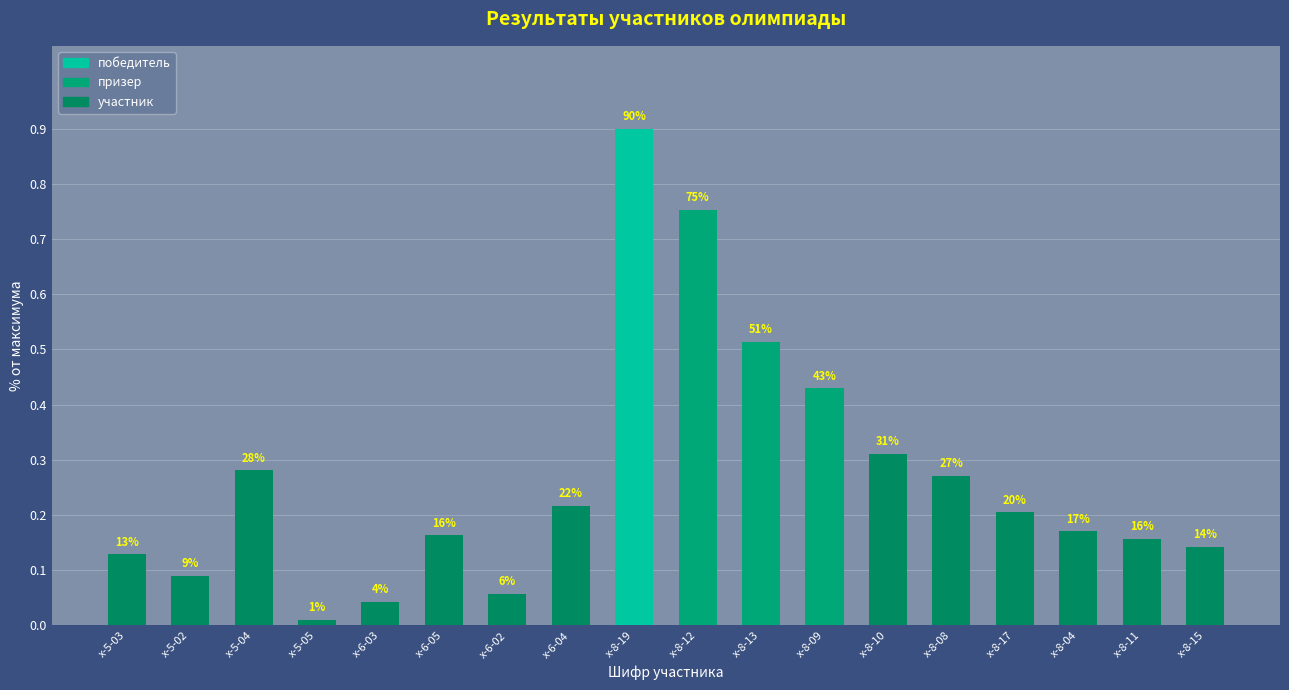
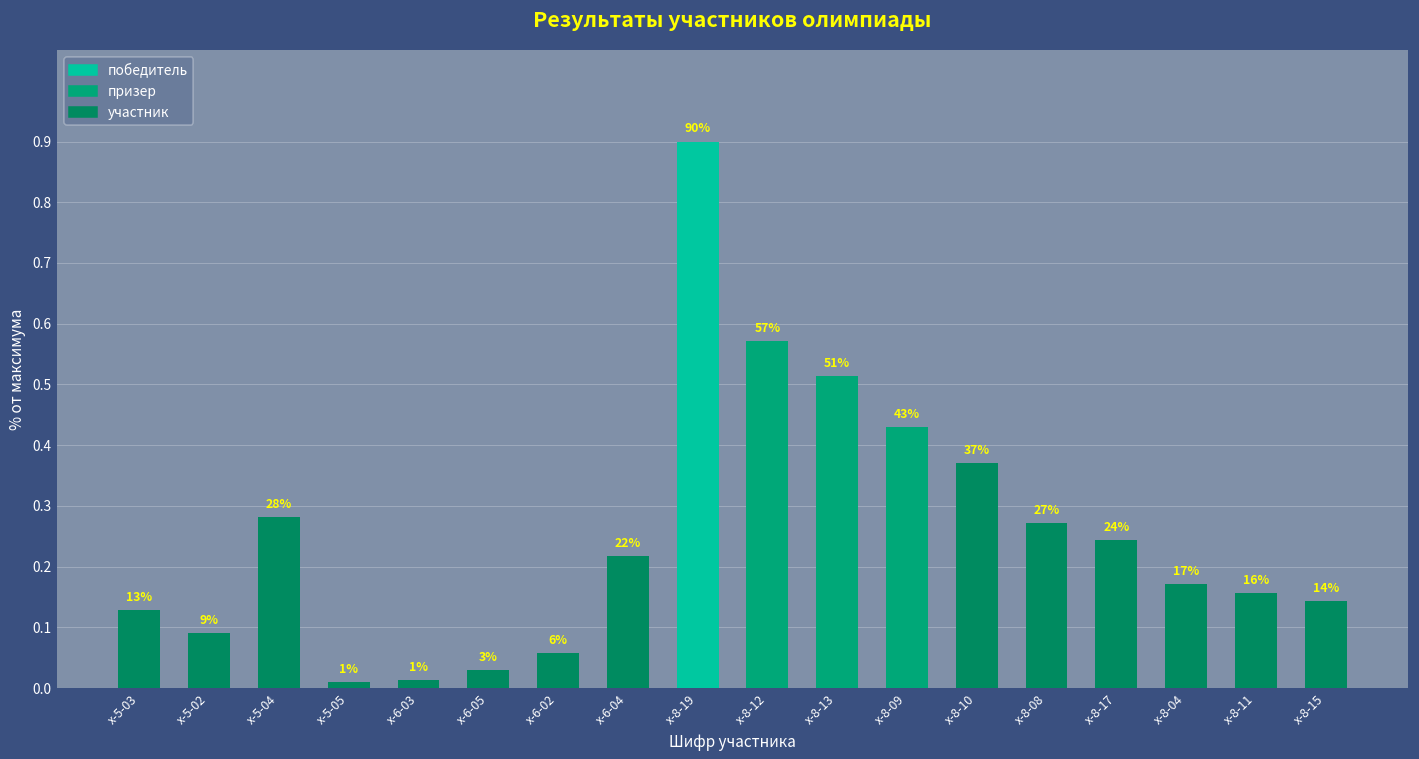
  {
    "х-5-03": "13%",
    "х-5-02": "9%",
    "х-5-04": "28%",
    "х-5-05": "1%",
-   "х-6-03": "4%",
-   "х-6-05": "16%",
+   "х-6-03": "1%",
+   "х-6-05": "3%",
    "х-6-02": "6%",
    "х-6-04": "22%",
    "х-8-19": "90%",
-   "х-8-12": "75%",
+   "х-8-12": "57%",
    "х-8-13": "51%",
    "х-8-09": "43%",
-   "х-8-10": "31%",
+   "х-8-10": "37%",
    "х-8-08": "27%",
-   "х-8-17": "20%",
+   "х-8-17": "24%",
    "х-8-04": "17%",
    "х-8-11": "16%",
    "х-8-15": "14%"
  }
